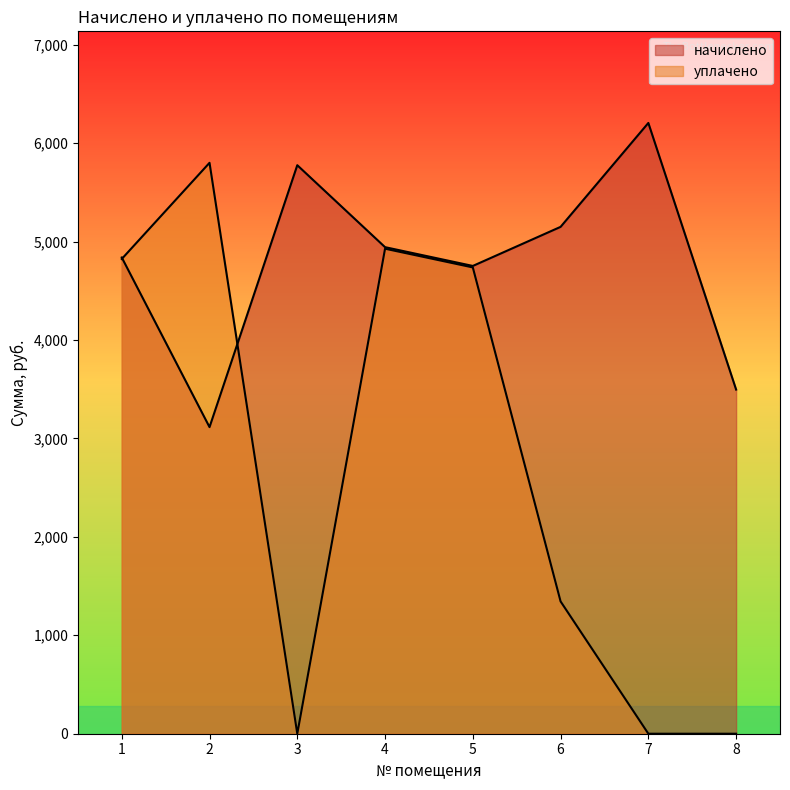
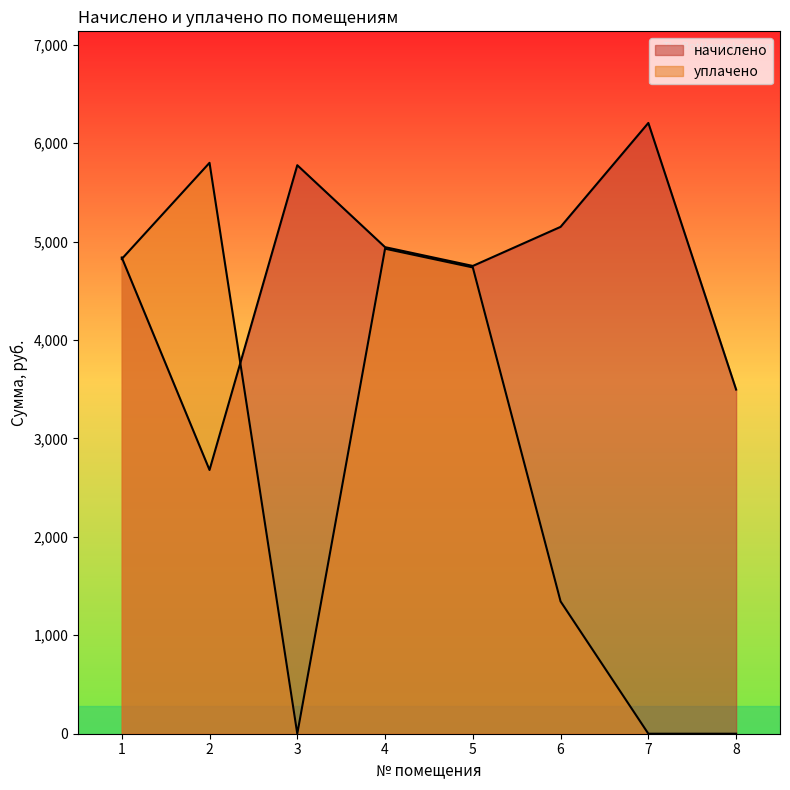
  {
    "начислено": {
-     "2": "3,100",
+     "2": "2,700",
      "3": "5,800",
      "6": "5,100",
      "7": "6,200",
      "8": "3,500"
    },
    "уплачено": {
      "2": "5,800",
      "6": "1,300"
    }
  }
